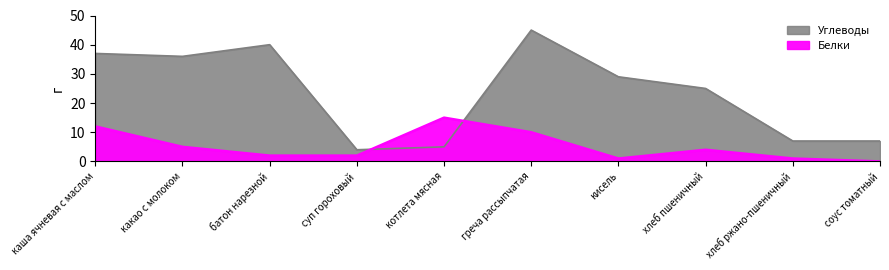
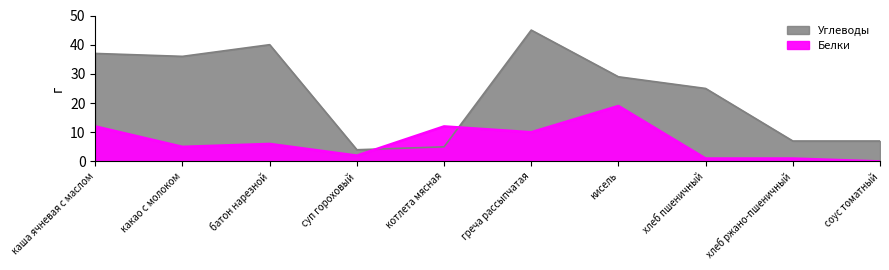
  {
    "Углеводы": {
      "каша ячневая с маслом": 37,
      "какао с молоком": 36,
      "батон нарезной": 40,
      "суп гороховый": 4,
      "котлета мясная": 5,
      "греча рассыпчатая": 45,
      "кисель": 29,
      "хлеб пшеничный": 25,
      "хлеб ржано-пшеничный": 7,
      "соус томатный": 7
    },
    "Белки": {
      "каша ячневая с маслом": 12,
      "какао с молоком": 5,
-     "батон нарезной": 2,
+     "батон нарезной": 6,
      "суп гороховый": 2,
-     "котлета мясная": 15,
+     "котлета мясная": 12,
      "греча рассыпчатая": 10,
-     "кисель": 1,
-     "хлеб пшеничный": 4,
+     "кисель": 19,
+     "хлеб пшеничный": 1,
      "хлеб ржано-пшеничный": 1,
      "соус томатный": 0
    }
  }
